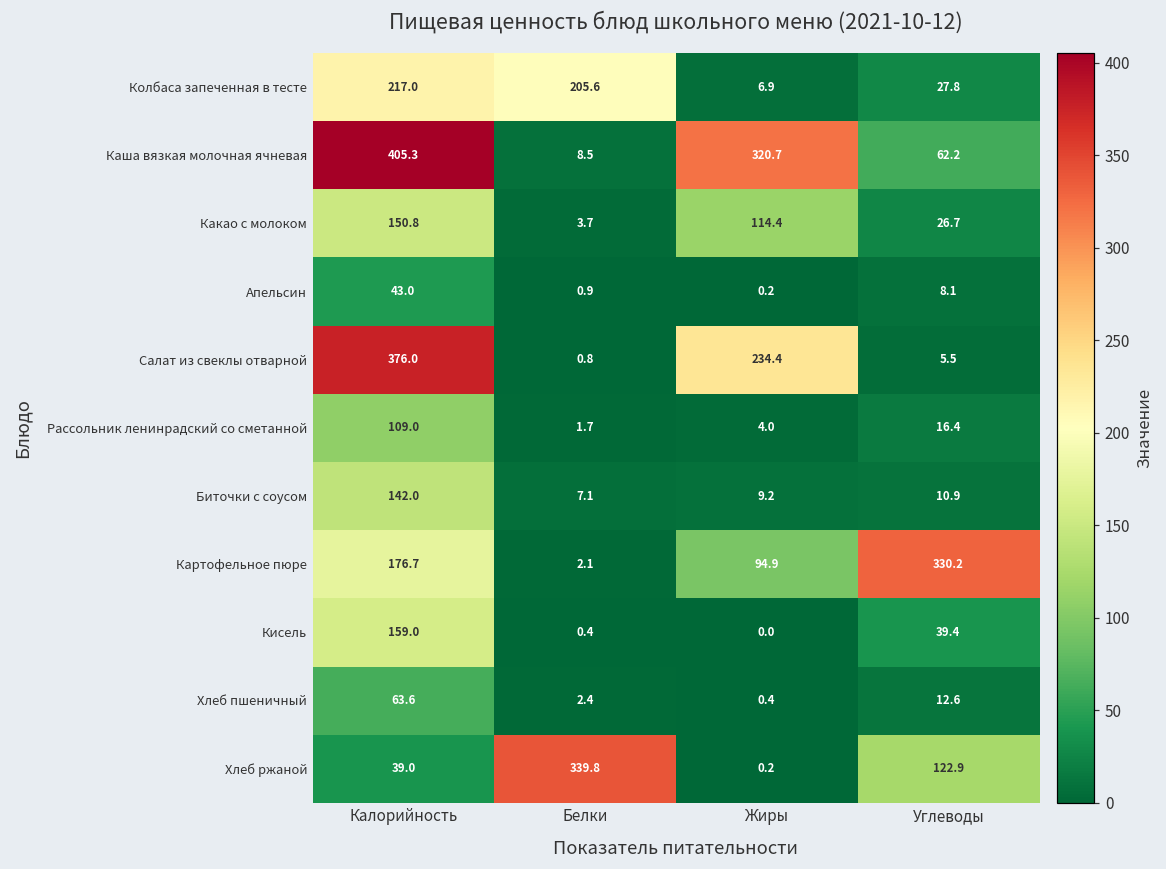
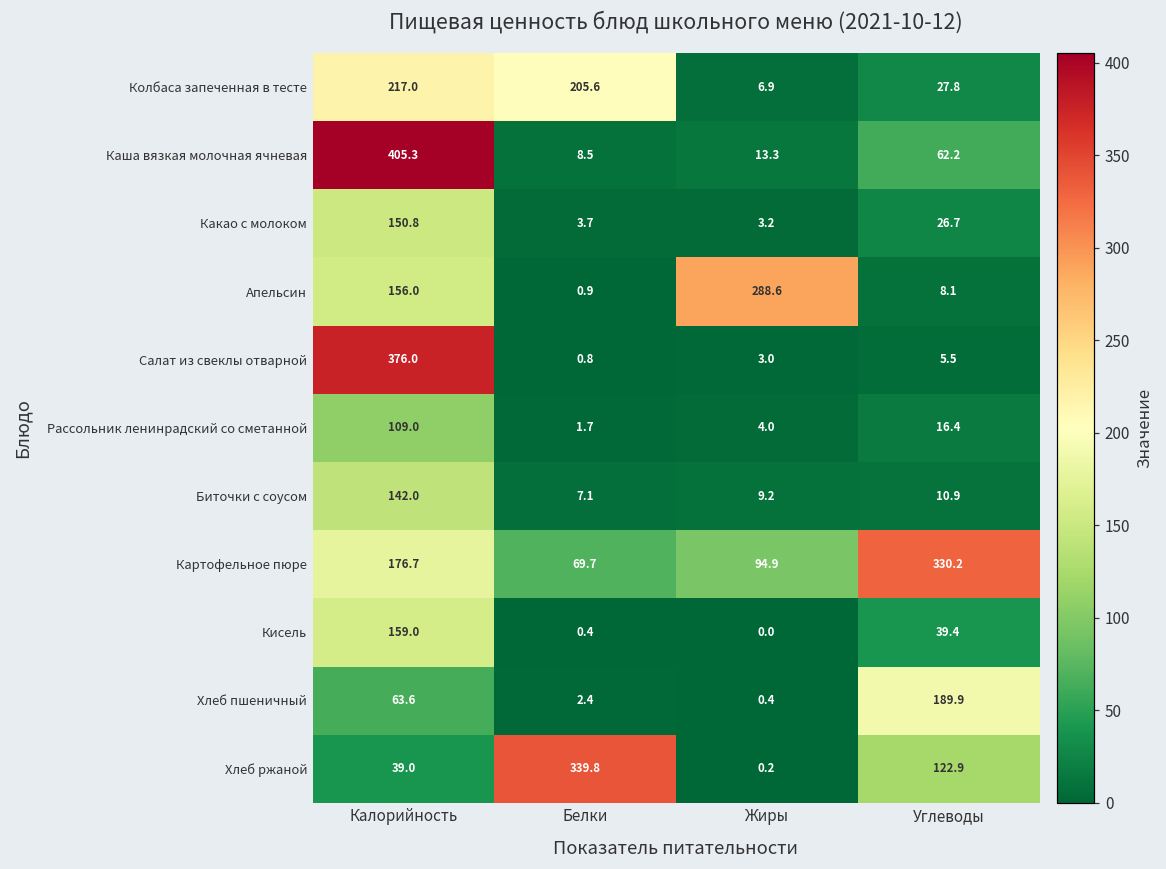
  {
    "Колбаса запеченная в тесте": {
      "Калорийность": 217.0,
      "Белки": 205.6,
      "Жиры": 6.9,
      "Углеводы": 27.8
    },
    "Каша вязкая молочная ячневая": {
      "Калорийность": 405.3,
      "Белки": 8.5,
-     "Жиры": 320.7,
+     "Жиры": 13.3,
      "Углеводы": 62.2
    },
    "Какао с молоком": {
      "Калорийность": 150.8,
      "Белки": 3.7,
-     "Жиры": 114.4,
+     "Жиры": 3.2,
      "Углеводы": 26.7
    },
    "Апельсин": {
-     "Калорийность": 43.0,
+     "Калорийность": 156.0,
      "Белки": 0.9,
-     "Жиры": 0.2,
+     "Жиры": 288.6,
      "Углеводы": 8.1
    },
    "Салат из свеклы отварной": {
      "Калорийность": 376.0,
      "Белки": 0.8,
-     "Жиры": 234.4,
+     "Жиры": 3.0,
      "Углеводы": 5.5
    },
    "Рассольник ленинрадский со сметанной": {
      "Калорийность": 109.0,
      "Белки": 1.7,
      "Жиры": 4.0,
      "Углеводы": 16.4
    },
    "Биточки с соусом": {
      "Калорийность": 142.0,
      "Белки": 7.1,
      "Жиры": 9.2,
      "Углеводы": 10.9
    },
    "Картофельное пюре": {
      "Калорийность": 176.7,
-     "Белки": 2.1,
+     "Белки": 69.7,
      "Жиры": 94.9,
      "Углеводы": 330.2
    },
    "Кисель": {
      "Калорийность": 159.0,
      "Белки": 0.4,
      "Жиры": 0.0,
      "Углеводы": 39.4
    },
    "Хлеб пшеничный": {
      "Калорийность": 63.6,
      "Белки": 2.4,
      "Жиры": 0.4,
-     "Углеводы": 12.6
+     "Углеводы": 189.9
    },
    "Хлеб ржаной": {
      "Калорийность": 39.0,
      "Белки": 339.8,
      "Жиры": 0.2,
      "Углеводы": 122.9
    }
  }
